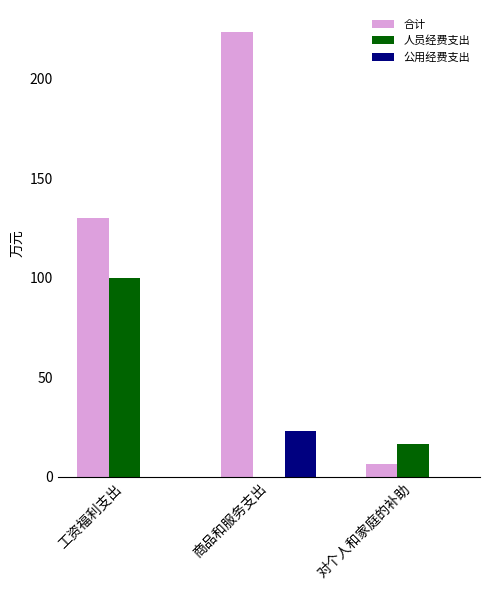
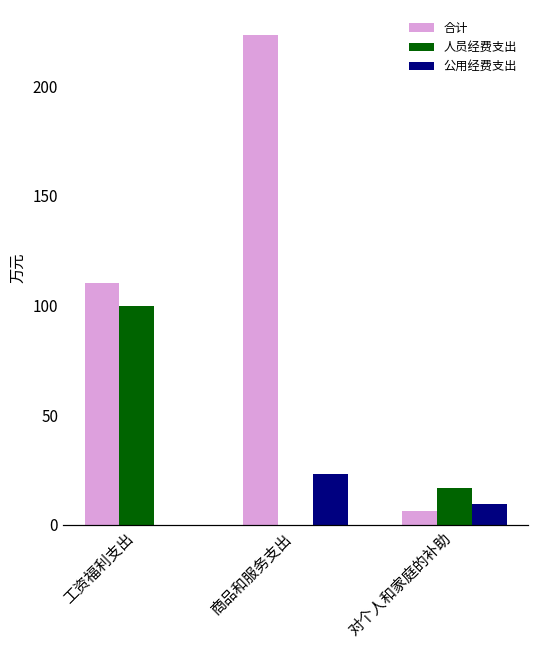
  {
    "合计": {
-     "工资福利支出": 130,
+     "工资福利支出": 110,
      "商品和服务支出": 223,
      "对个人和家庭的补助": 6
    },
    "人员经费支出": {
      "工资福利支出": 100,
      "商品和服务支出": 0,
      "对个人和家庭的补助": 17
    },
    "公用经费支出": {
      "工资福利支出": 0,
      "商品和服务支出": 23,
-     "对个人和家庭的补助": 0
+     "对个人和家庭的补助": 10
    }
  }
